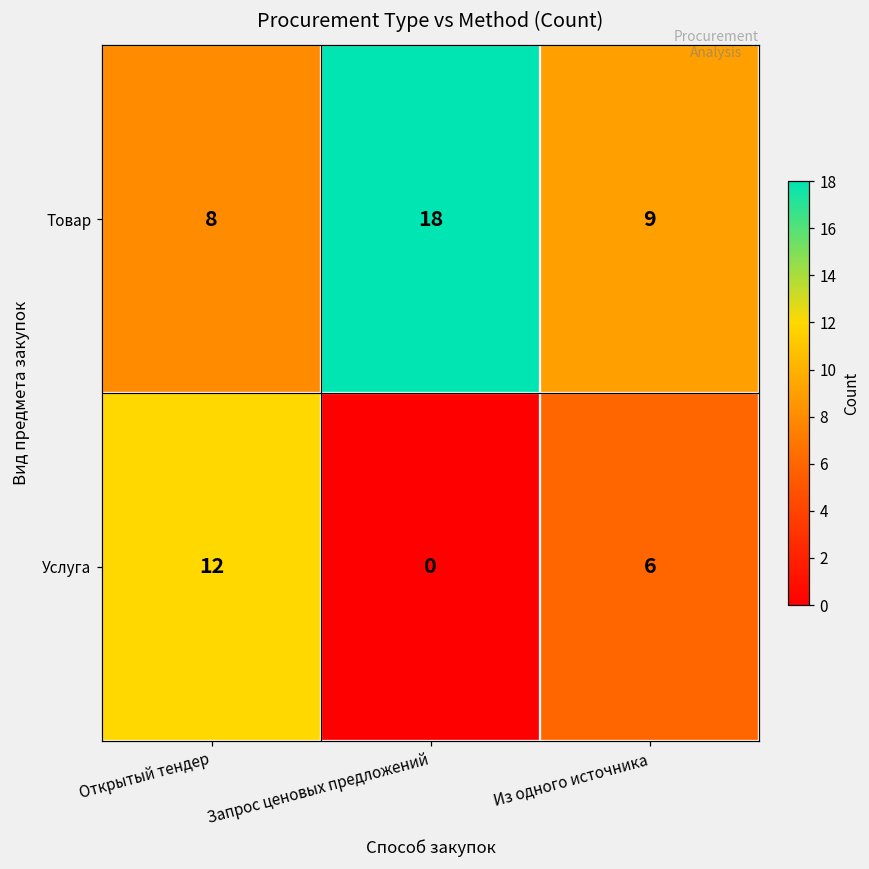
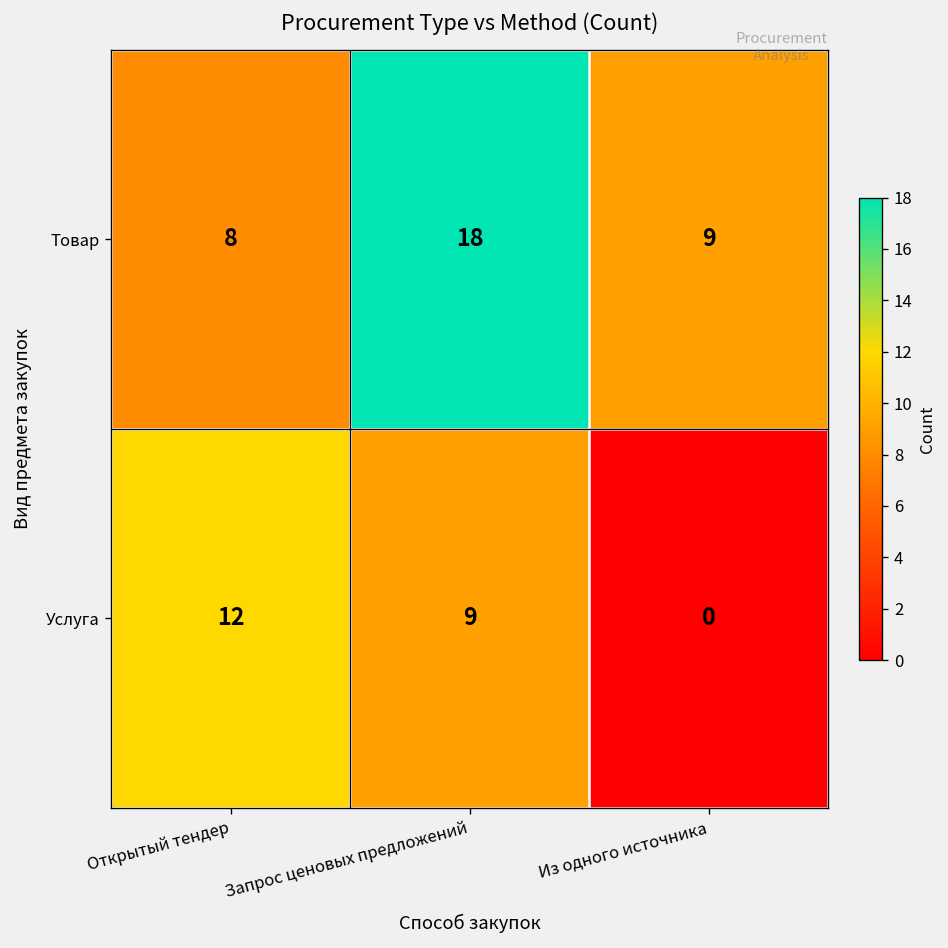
  {
    "Товар": {
      "Открытый тендер": 8,
      "Запрос ценовых предложений": 18,
      "Из одного источника": 9
    },
    "Услуга": {
      "Открытый тендер": 12,
-     "Запрос ценовых предложений": 0,
-     "Из одного источника": 6
+     "Запрос ценовых предложений": 9,
+     "Из одного источника": 0
    }
  }
